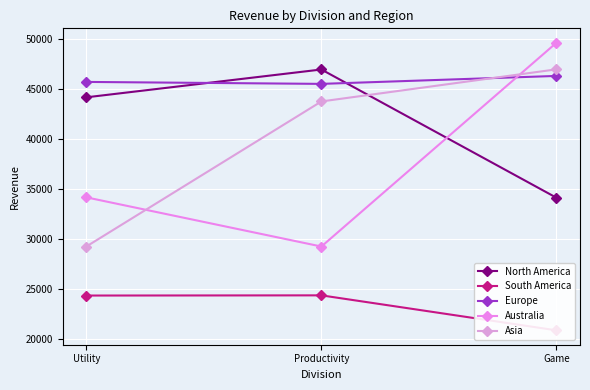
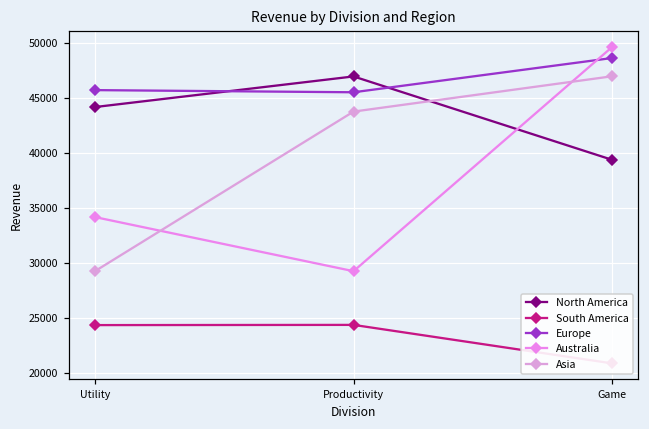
  {
    "North America": {
      "Utility": 44200,
      "Productivity": 47000,
-     "Game": 34200
+     "Game": 39400
    },
    "South America": {
      "Utility": 24400,
      "Productivity": 24400
    },
    "Europe": {
      "Utility": 45700,
      "Productivity": 45500,
-     "Game": 46300
+     "Game": 48700
    }
  }
